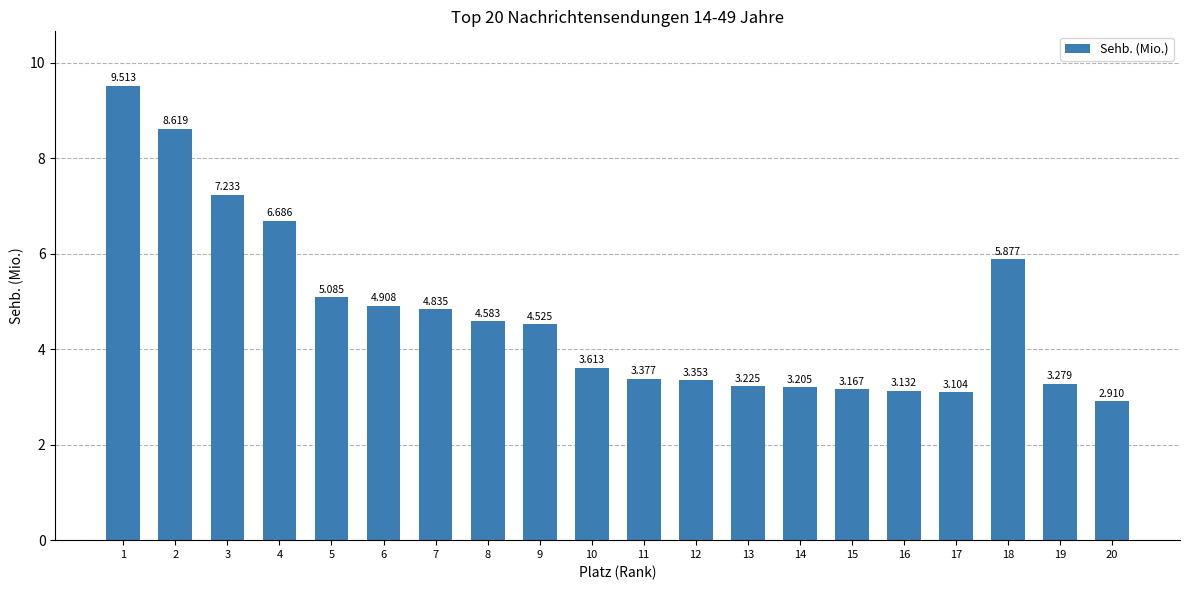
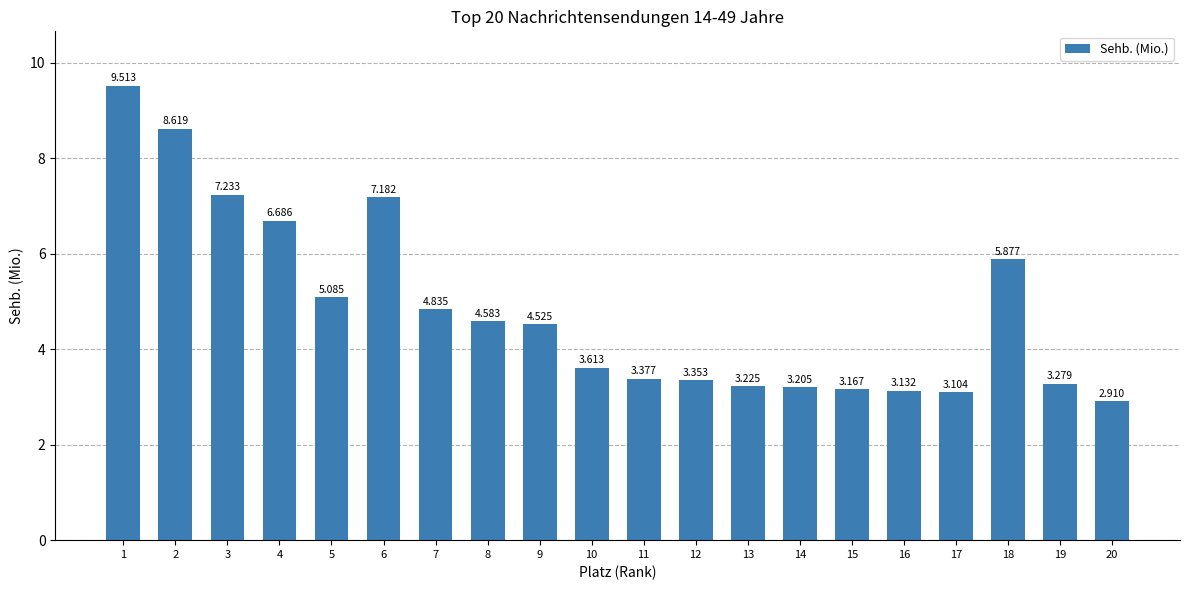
  {
    "1": 9.513,
    "2": 8.619,
    "3": 7.233,
    "4": 6.686,
    "5": 5.085,
-   "6": 4.908,
+   "6": 7.182,
    "7": 4.835,
    "8": 4.583,
    "9": 4.525,
    "10": 3.613,
    "11": 3.377,
    "12": 3.353,
    "13": 3.225,
    "14": 3.205,
    "15": 3.167,
    "16": 3.132,
    "17": 3.104,
    "18": 5.877,
    "19": 3.279,
    "20": 2.910
  }
